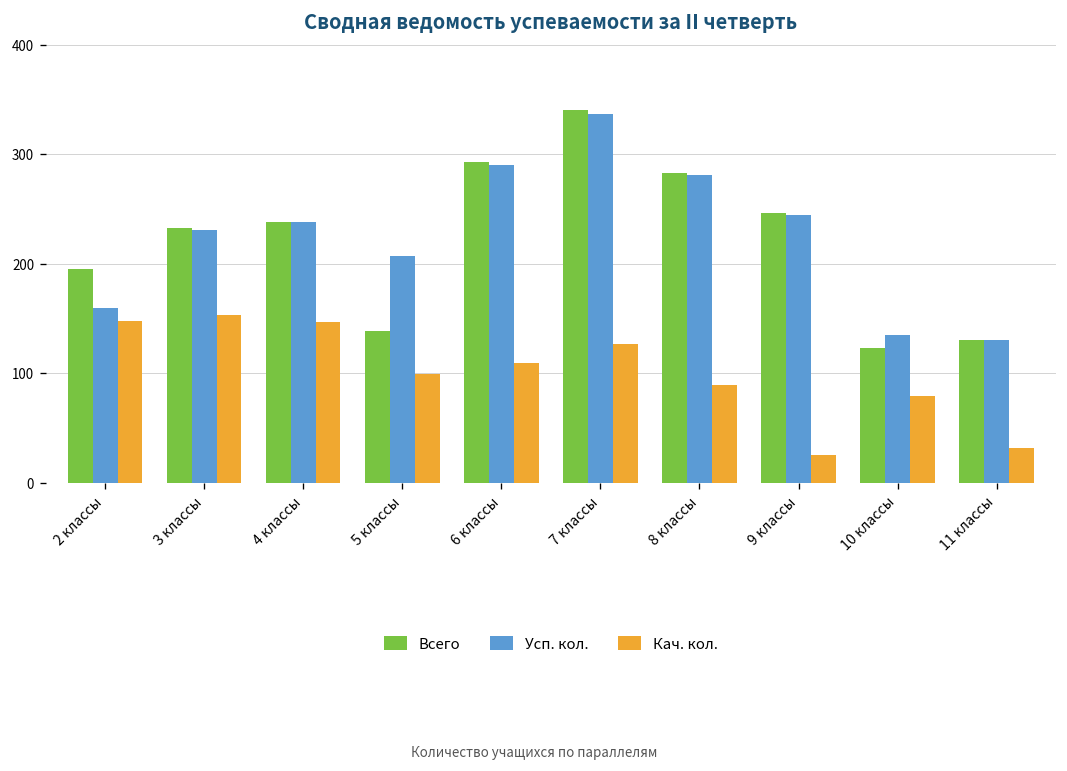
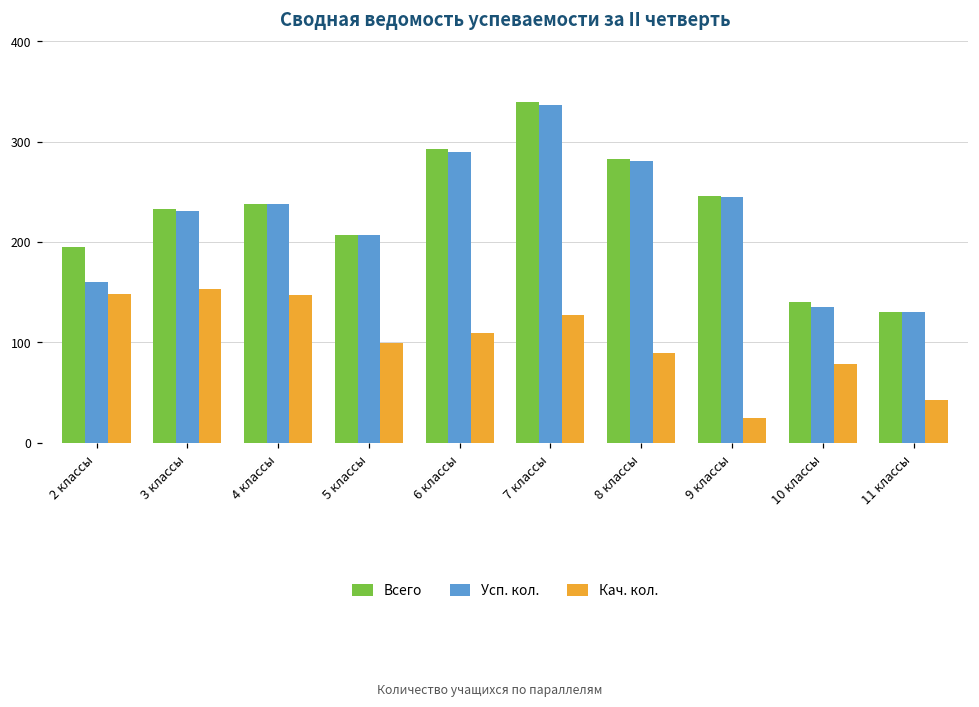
  {
    "Всего": {
      "2 классы": 200,
      "3 классы": 230,
      "4 классы": 240,
-     "5 классы": 140,
+     "5 классы": 210,
      "6 классы": 290,
      "7 классы": 340,
      "8 классы": 280,
      "9 классы": 250,
-     "10 классы": 120,
+     "10 классы": 140,
      "11 классы": 130
    },
    "Усп. кол.": {
      "2 классы": 160,
      "3 классы": 230,
      "4 классы": 240,
      "5 классы": 210,
      "6 классы": 290,
      "7 классы": 340,
      "8 классы": 280,
      "9 классы": 250,
      "10 классы": 140,
      "11 классы": 130
    },
    "Кач. кол.": {
      "2 классы": 150,
      "3 классы": 150,
      "4 классы": 150,
      "5 классы": 100,
      "6 классы": 110,
      "7 классы": 130,
      "8 классы": 90,
      "9 классы": 30,
      "10 классы": 80,
-     "11 классы": 30
+     "11 классы": 40
    }
  }
